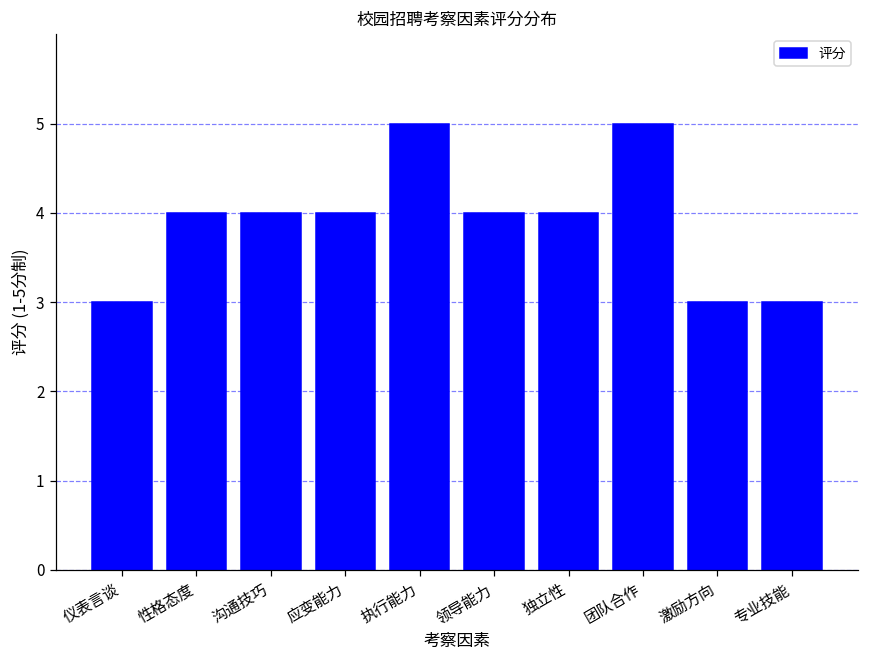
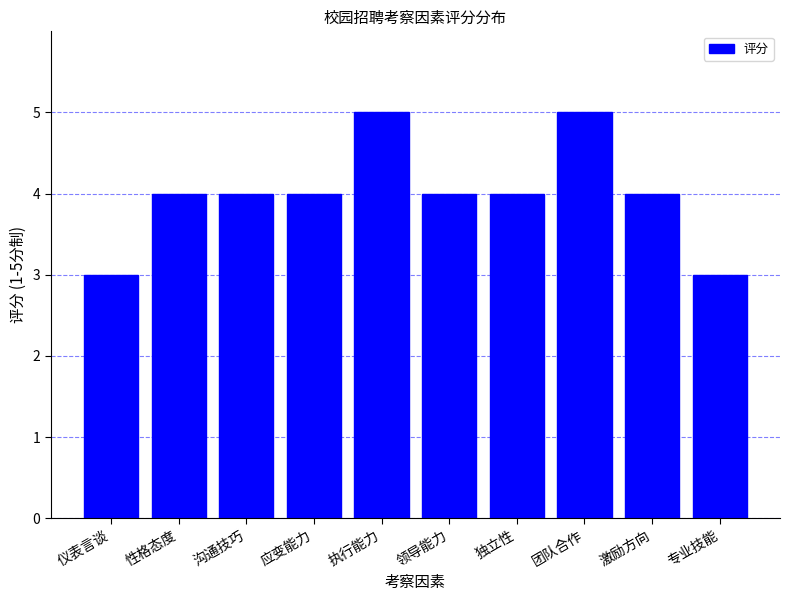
  {
    "仪表言谈": 3,
    "性格态度": 4,
    "沟通技巧": 4,
    "应变能力": 4,
    "执行能力": 5,
    "领导能力": 4,
    "独立性": 4,
    "团队合作": 5,
-   "激励方向": 3,
+   "激励方向": 4,
    "专业技能": 3
  }
